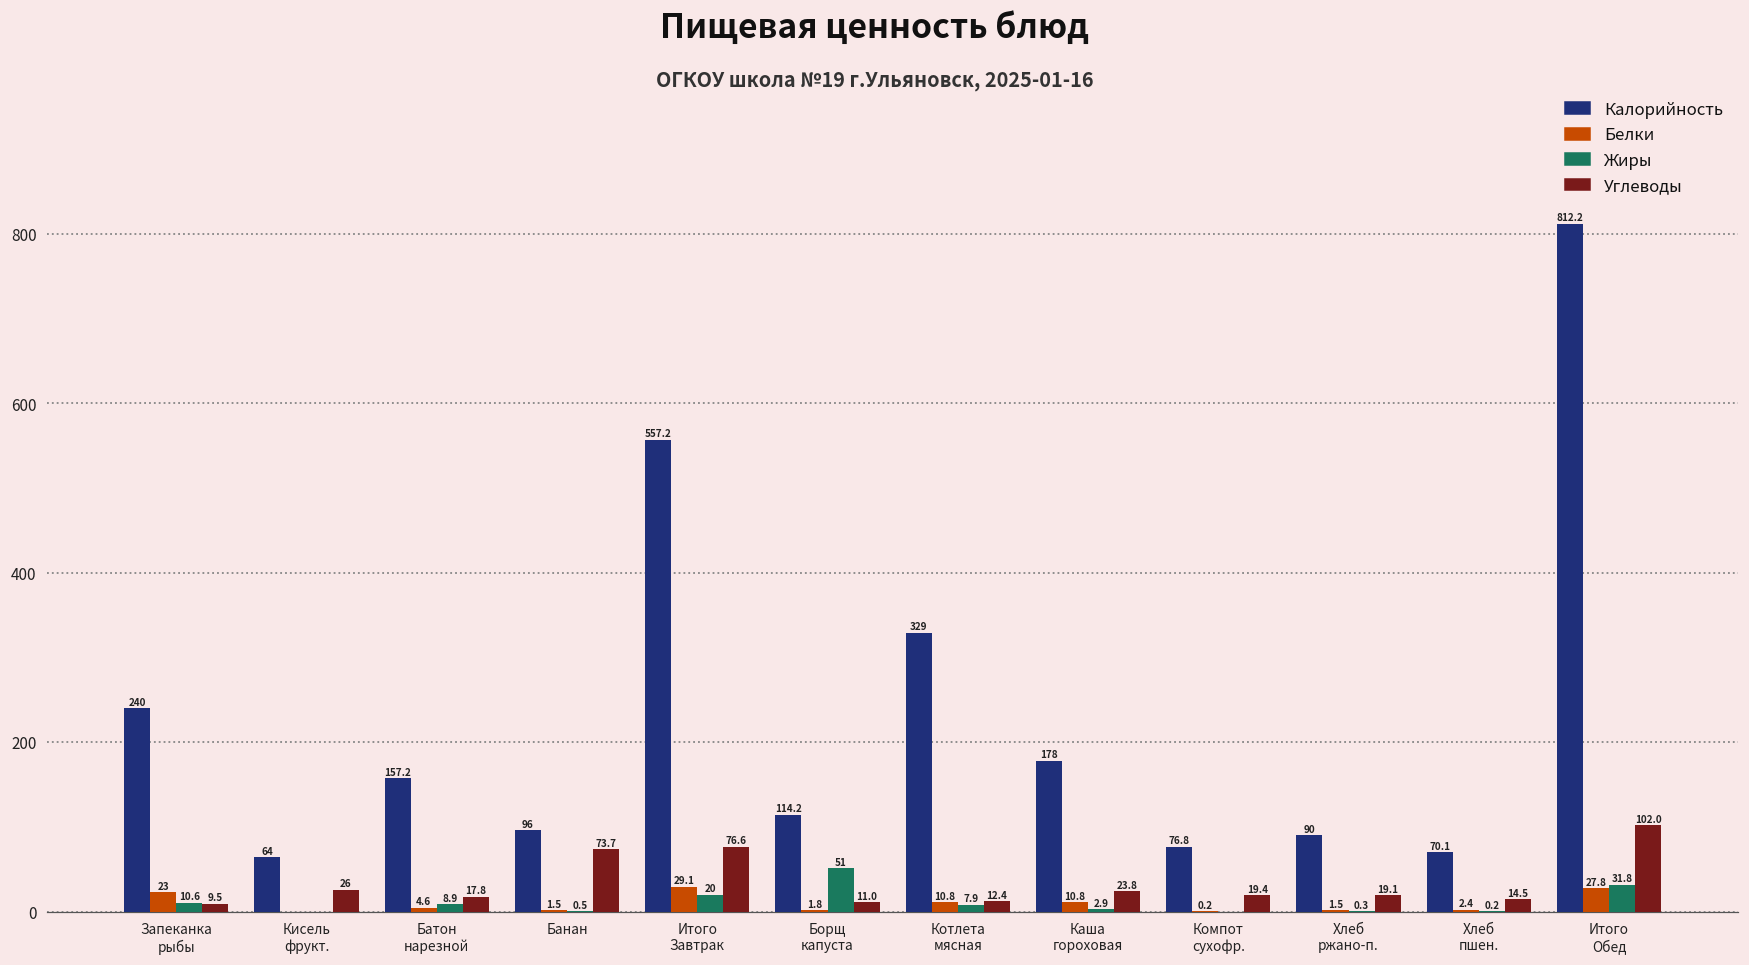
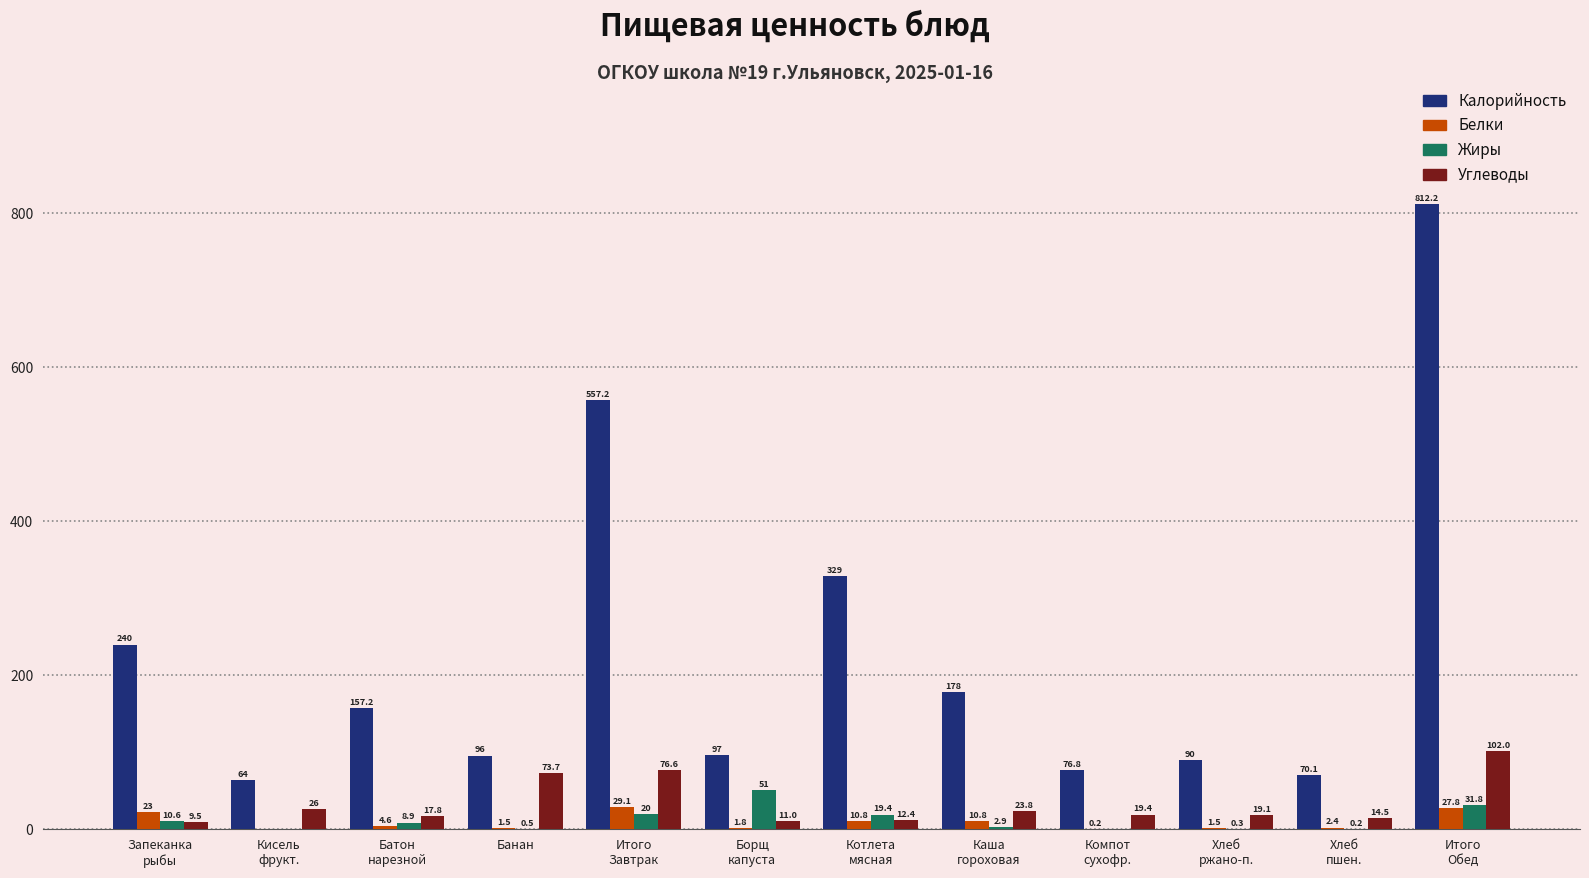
  {
    "Калорийность": {
      "Запеканка рыбы": 240,
      "Кисель фрукт.": 64,
      "Батон нарезной": 157.2,
      "Банан": 96,
      "Итого Завтрак": 557.2,
-     "Борщ капуста": 114.2,
+     "Борщ капуста": 97,
      "Котлета мясная": 329,
      "Каша гороховая": 178,
      "Компот сухофр.": 76.8,
      "Хлеб ржано-п.": 90,
      "Хлеб пшен.": 70.1,
      "Итого Обед": 812.2
    },
    "Белки": {
      "Запеканка рыбы": 23,
      "Батон нарезной": 4.6,
      "Банан": 1.5,
      "Итого Завтрак": 29.1,
      "Борщ капуста": 1.8,
      "Котлета мясная": 10.8,
      "Каша гороховая": 10.8,
      "Компот сухофр.": 0.2,
      "Хлеб ржано-п.": 1.5,
      "Хлеб пшен.": 2.4,
      "Итого Обед": 27.8
    },
    "Жиры": {
      "Запеканка рыбы": 10.6,
      "Батон нарезной": 8.9,
      "Банан": 0.5,
      "Итого Завтрак": 20,
      "Борщ капуста": 51,
-     "Котлета мясная": 7.9,
+     "Котлета мясная": 19.4,
      "Каша гороховая": 2.9,
      "Хлеб ржано-п.": 0.3,
      "Хлеб пшен.": 0.2,
      "Итого Обед": 31.8
    },
    "Углеводы": {
      "Запеканка рыбы": 9.5,
      "Кисель фрукт.": 26,
      "Батон нарезной": 17.8,
      "Банан": 73.7,
      "Итого Завтрак": 76.6,
      "Борщ капуста": 11.0,
      "Котлета мясная": 12.4,
      "Каша гороховая": 23.8,
      "Компот сухофр.": 19.4,
      "Хлеб ржано-п.": 19.1,
      "Хлеб пшен.": 14.5,
      "Итого Обед": 102.0
    }
  }
